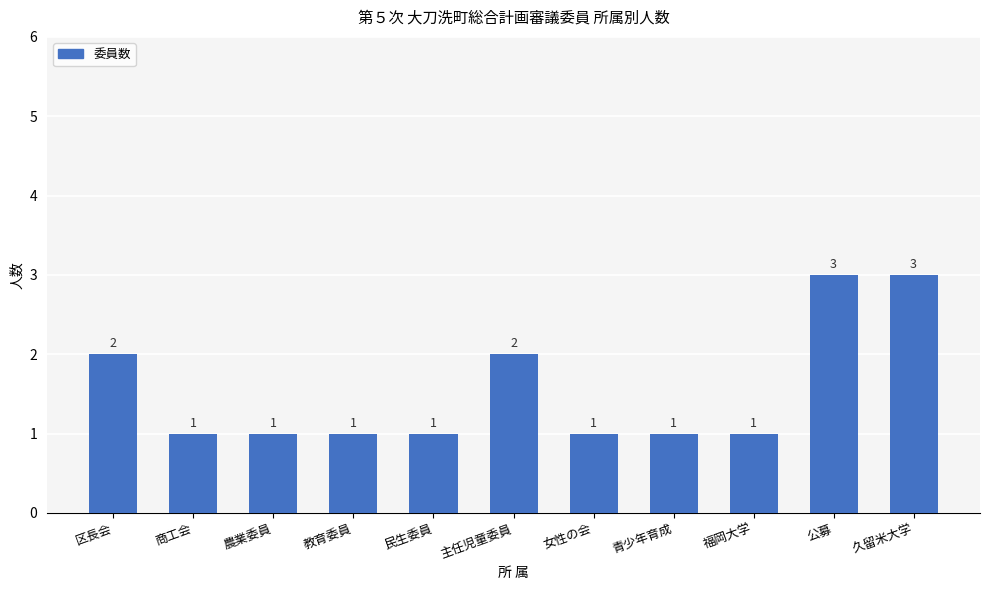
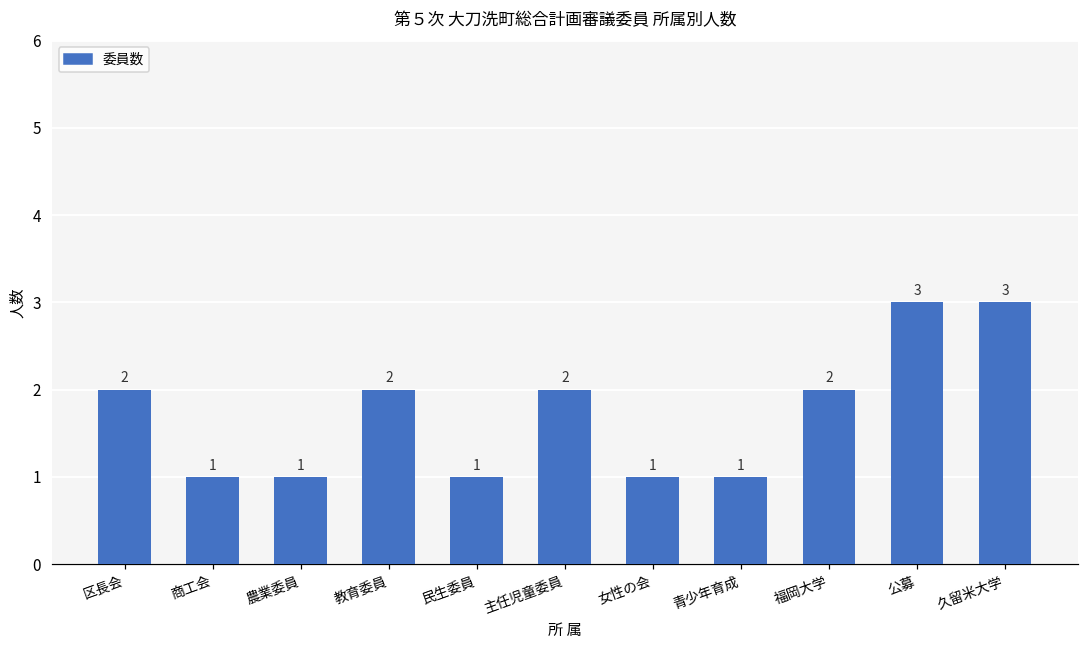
  {
    "区長会": 2,
    "商工会": 1,
    "農業委員": 1,
-   "教育委員": 1,
+   "教育委員": 2,
    "民生委員": 1,
    "主任児童委員": 2,
    "女性の会": 1,
    "青少年育成": 1,
-   "福岡大学": 1,
+   "福岡大学": 2,
    "公募": 3,
    "久留米大学": 3
  }
